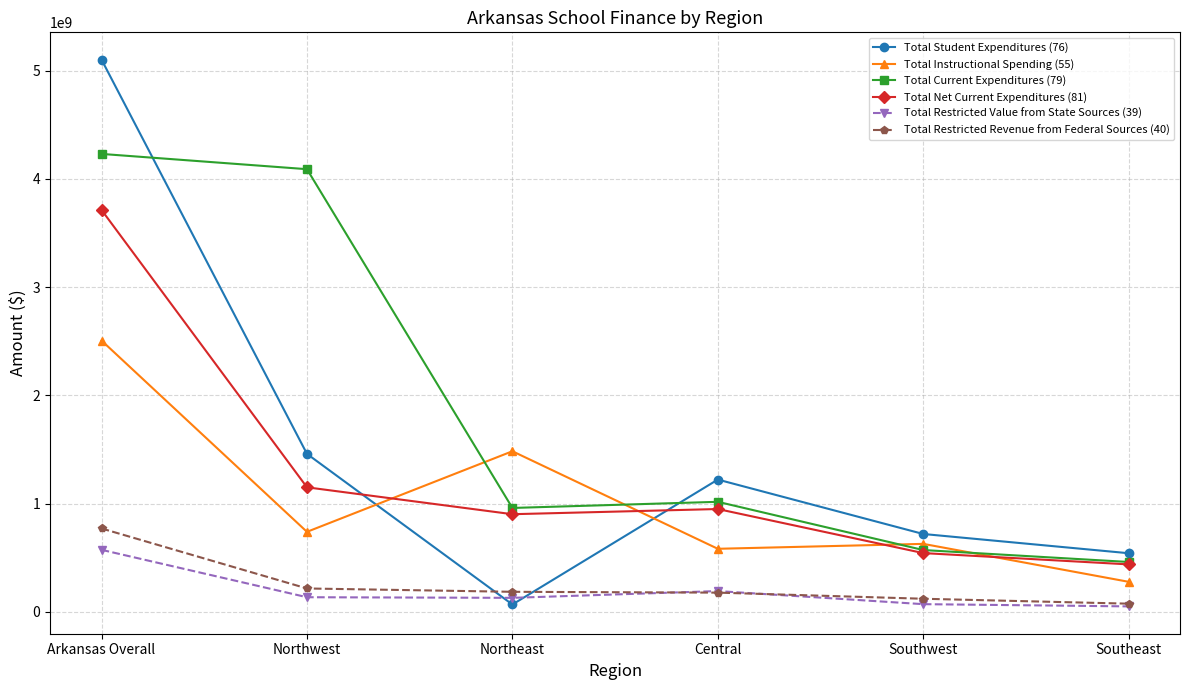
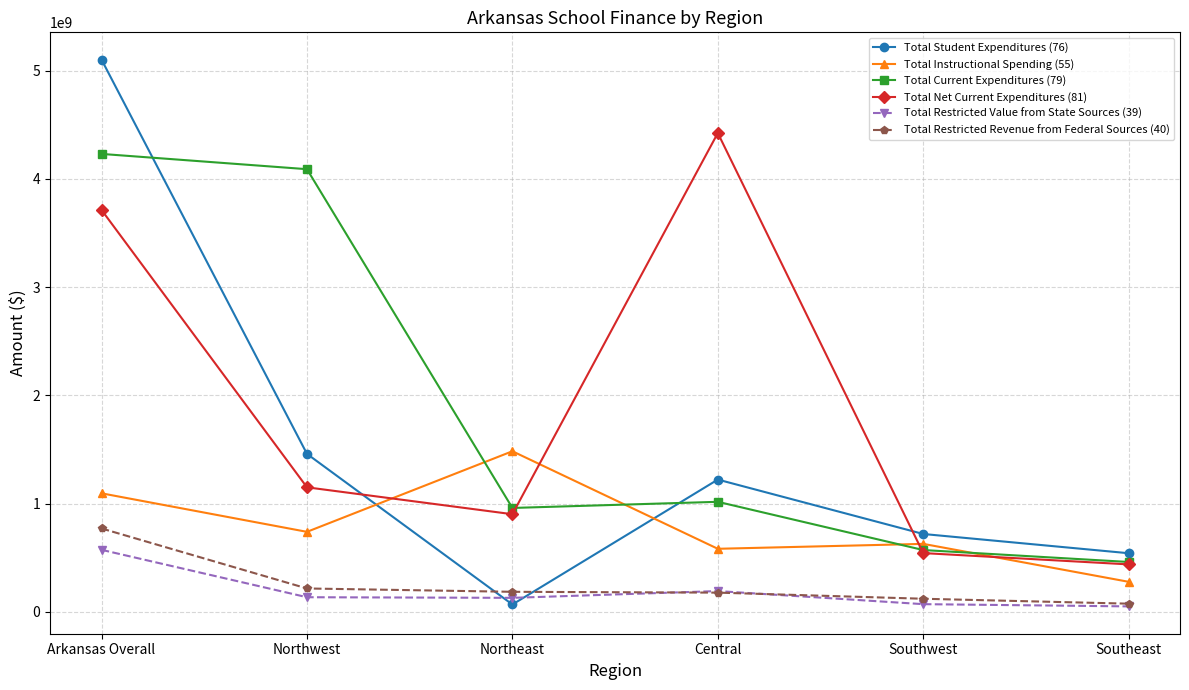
  {
    "Total Student Expenditures (76)": {
      "Arkansas Overall": 5100000000,
      "Northwest": 1460000000,
      "Northeast": 70000000,
      "Central": 1220000000,
      "Southwest": 720000000,
      "Southeast": 540000000
    },
    "Total Instructional Spending (55)": {
-     "Arkansas Overall": 2510000000,
+     "Arkansas Overall": 1090000000,
      "Northwest": 740000000,
      "Northeast": 1480000000,
      "Central": 580000000,
      "Southwest": 630000000,
      "Southeast": 280000000
    },
    "Total Current Expenditures (79)": {
      "Arkansas Overall": 4230000000,
      "Northwest": 4090000000,
      "Northeast": 960000000,
      "Central": 1020000000,
      "Southwest": 570000000
    },
    "Total Net Current Expenditures (81)": {
      "Arkansas Overall": 3710000000,
      "Northwest": 1150000000,
      "Northeast": 900000000,
-     "Central": 950000000,
+     "Central": 4420000000,
      "Southwest": 540000000
    },
    "Total Restricted Value from State Sources (39)": {
      "Arkansas Overall": 570000000,
      "Northwest": 130000000,
      "Northeast": 130000000,
      "Southwest": 70000000,
      "Southeast": 50000000
    },
    "Total Restricted Revenue from Federal Sources (40)": {
      "Arkansas Overall": 770000000,
      "Northwest": 210000000,
      "Northeast": 180000000,
      "Southwest": 120000000,
      "Southeast": 70000000
    }
  }
